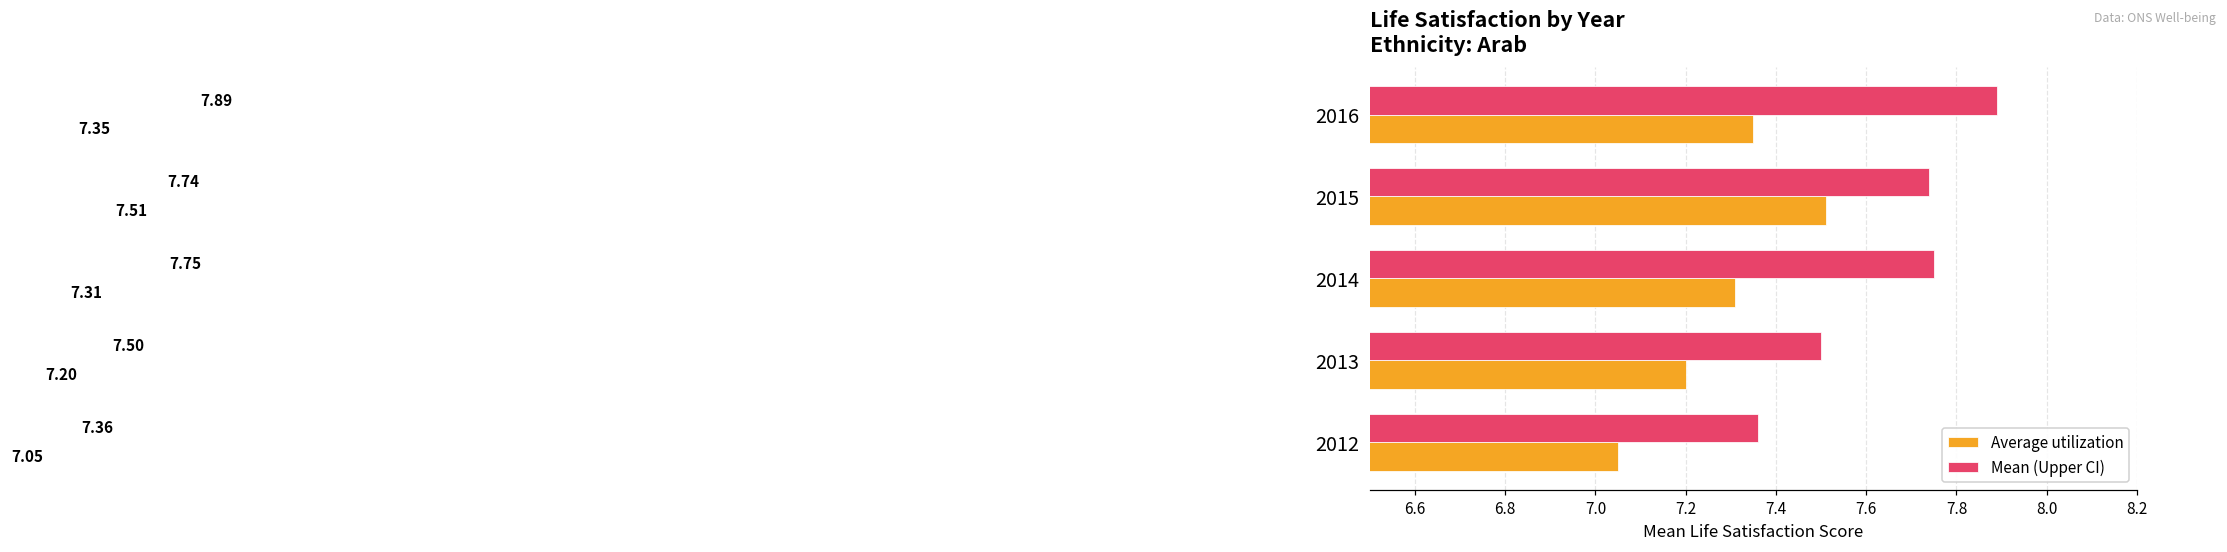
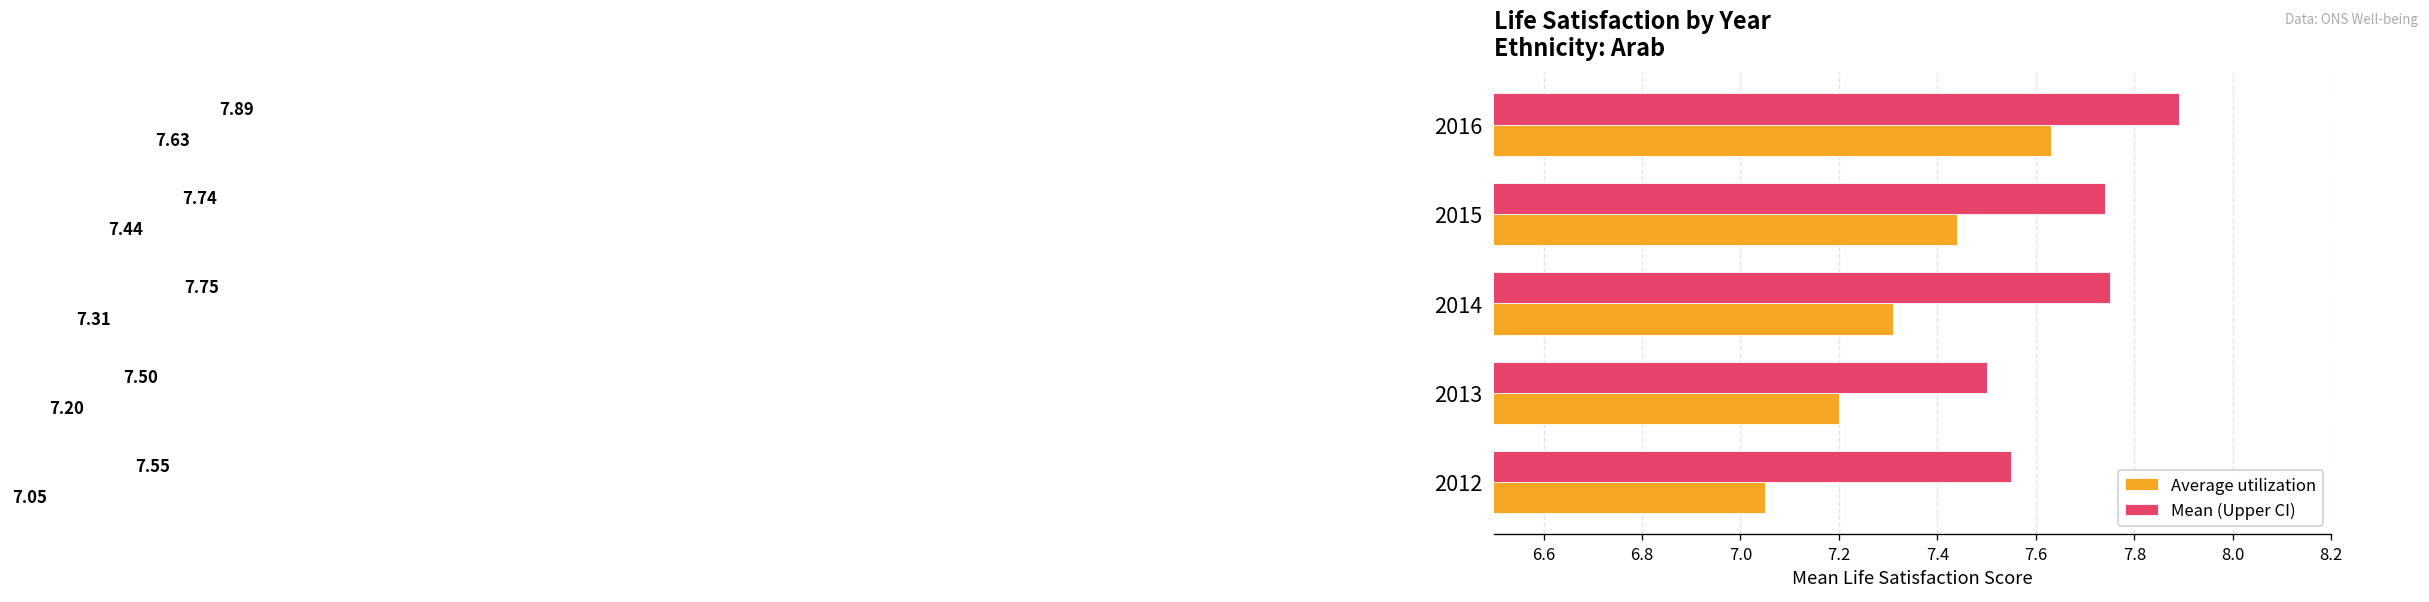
  {
    "Average utilization": {
-     "2016": 7.35,
-     "2015": 7.51,
+     "2016": 7.63,
+     "2015": 7.44,
      "2014": 7.31,
      "2013": 7.20,
      "2012": 7.05
    },
    "Mean (Upper CI)": {
      "2016": 7.89,
      "2015": 7.74,
      "2014": 7.75,
      "2013": 7.50,
-     "2012": 7.36
+     "2012": 7.55
    }
  }
